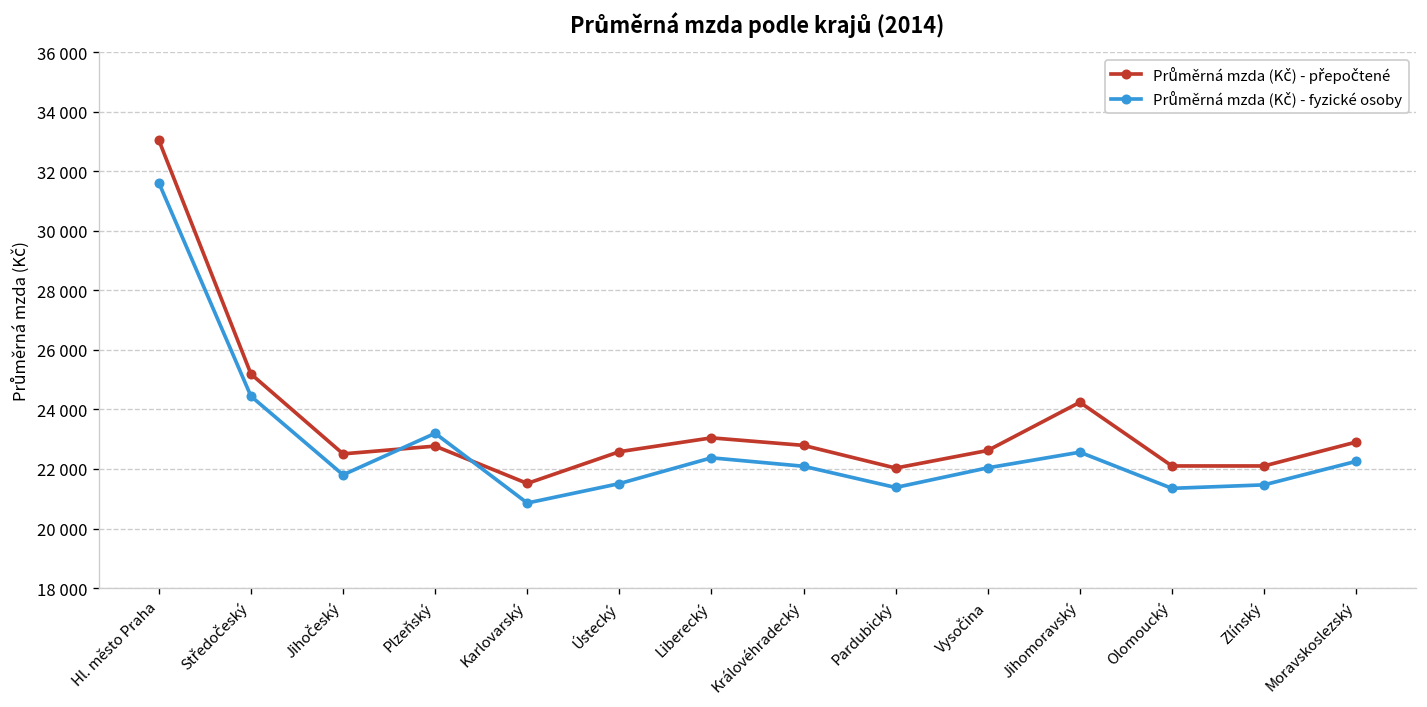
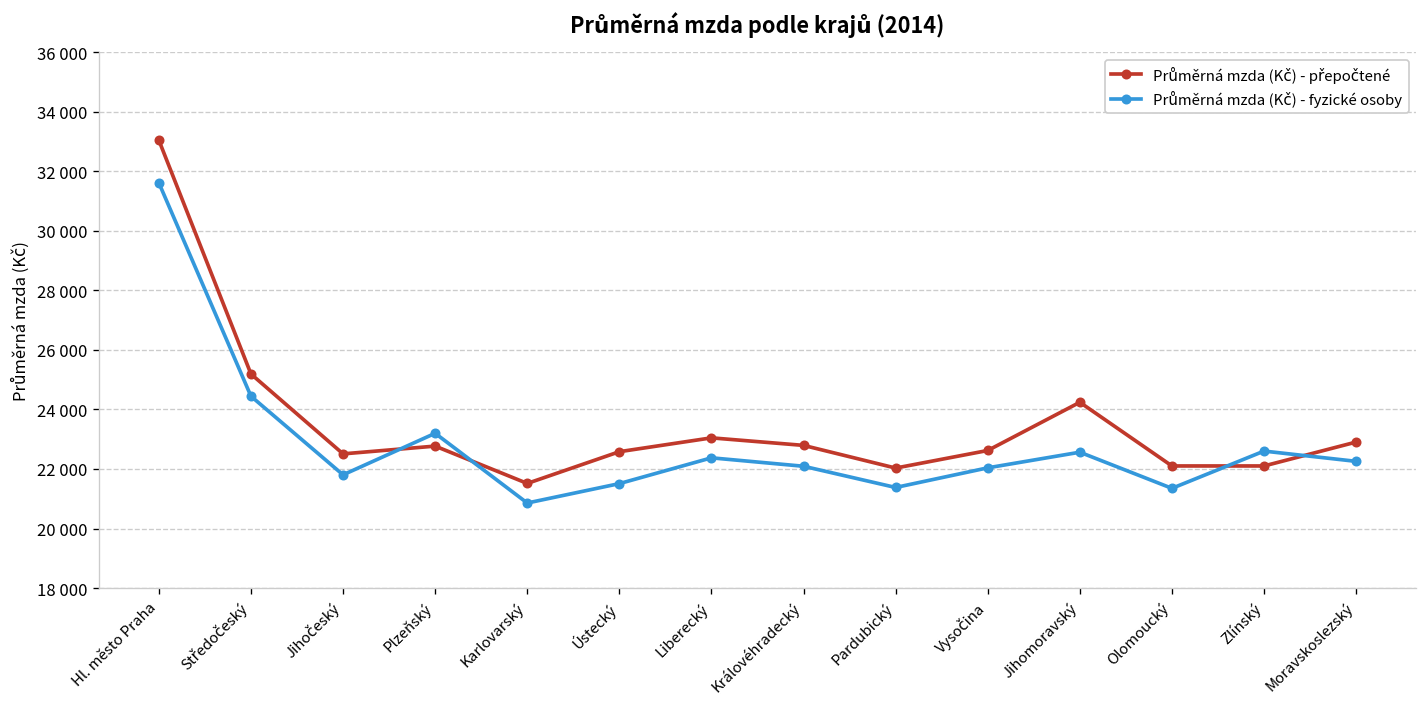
  {
    "Průměrná mzda (Kč) - přepočtené": {
      "Hl. město Praha": 33000,
      "Středočeský": 25200,
      "Jihočeský": 22500,
      "Plzeňský": 22800,
      "Karlovarský": 21500,
      "Ústecký": 22600,
      "Liberecký": 23000,
      "Královéhradecký": 22800,
      "Pardubický": 22000,
      "Vysočina": 22600,
      "Jihomoravský": 24200,
      "Olomoucký": 22100,
      "Zlínský": 22100,
      "Moravskoslezský": 22900
    },
    "Průměrná mzda (Kč) - fyzické osoby": {
      "Hl. město Praha": 31600,
      "Středočeský": 24400,
      "Jihočeský": 21800,
      "Plzeňský": 23200,
      "Karlovarský": 20900,
      "Ústecký": 21500,
      "Liberecký": 22400,
      "Královéhradecký": 22100,
      "Pardubický": 21400,
      "Vysočina": 22000,
      "Jihomoravský": 22600,
      "Olomoucký": 21400,
-     "Zlínský": 21500,
+     "Zlínský": 22600,
      "Moravskoslezský": 22300
    }
  }
